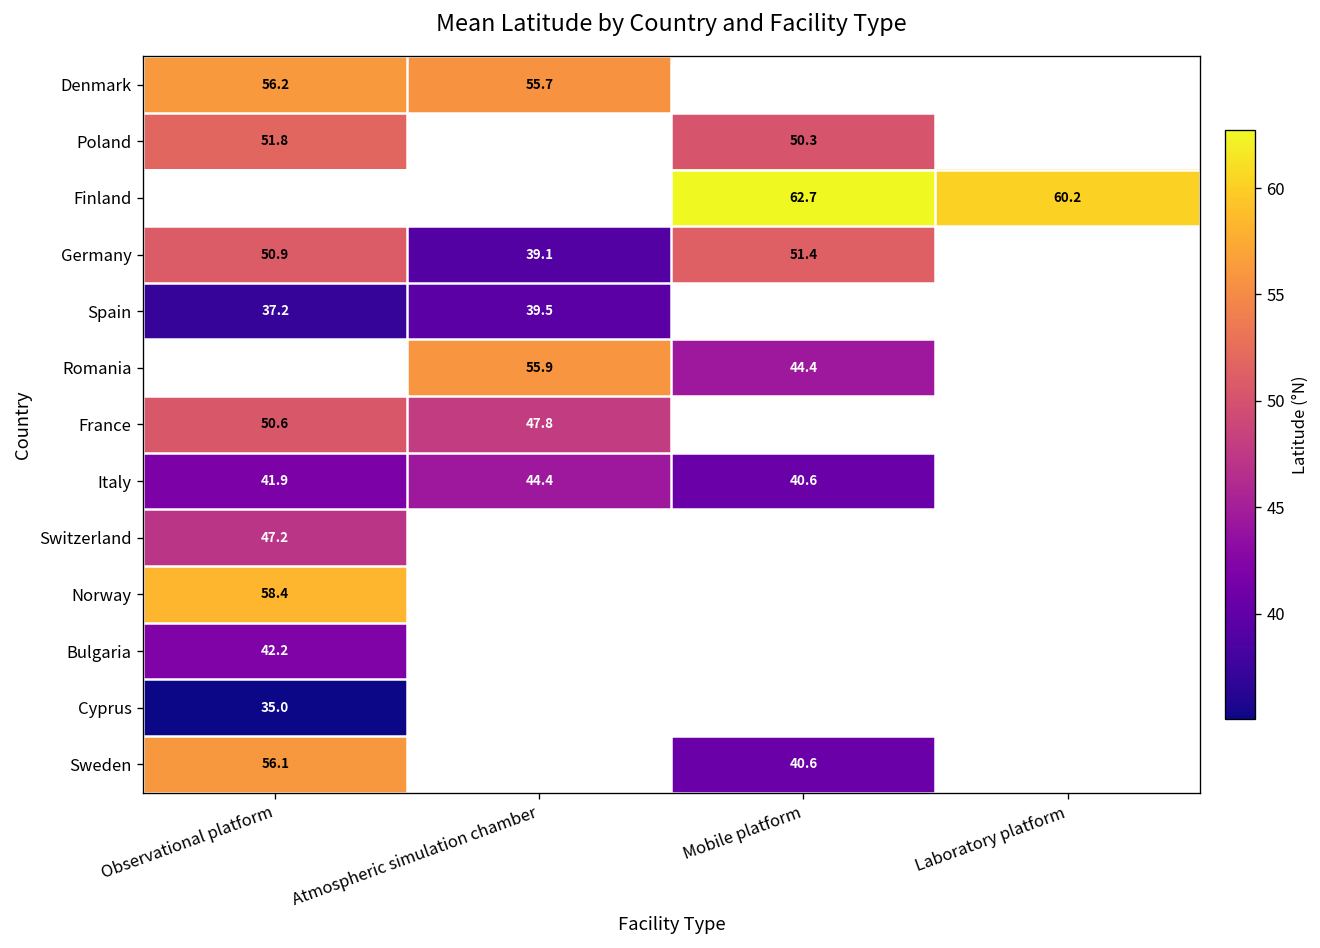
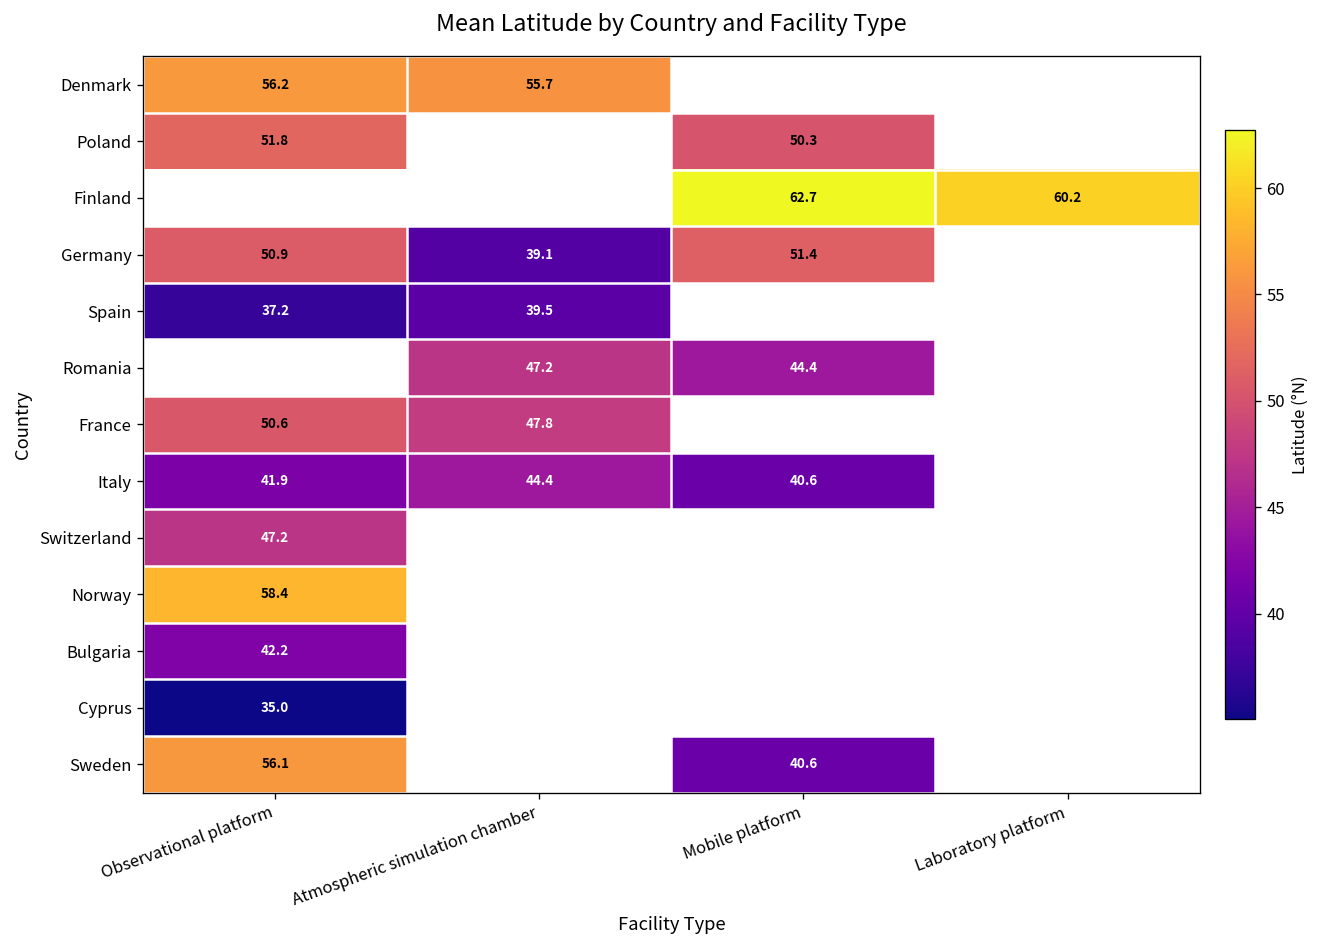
  {
    "Denmark": {
      "Observational platform": 56.2,
      "Atmospheric simulation chamber": 55.7
    },
    "Poland": {
      "Observational platform": 51.8,
      "Mobile platform": 50.3
    },
    "Finland": {
      "Mobile platform": 62.7,
      "Laboratory platform": 60.2
    },
    "Germany": {
      "Observational platform": 50.9,
      "Atmospheric simulation chamber": 39.1,
      "Mobile platform": 51.4
    },
    "Spain": {
      "Observational platform": 37.2,
      "Atmospheric simulation chamber": 39.5
    },
    "Romania": {
-     "Atmospheric simulation chamber": 55.9,
+     "Atmospheric simulation chamber": 47.2,
      "Mobile platform": 44.4
    },
    "France": {
      "Observational platform": 50.6,
      "Atmospheric simulation chamber": 47.8
    },
    "Italy": {
      "Observational platform": 41.9,
      "Atmospheric simulation chamber": 44.4,
      "Mobile platform": 40.6
    },
    "Switzerland": {
      "Observational platform": 47.2
    },
    "Norway": {
      "Observational platform": 58.4
    },
    "Bulgaria": {
      "Observational platform": 42.2
    },
    "Cyprus": {
      "Observational platform": 35.0
    },
    "Sweden": {
      "Observational platform": 56.1,
      "Mobile platform": 40.6
    }
  }
